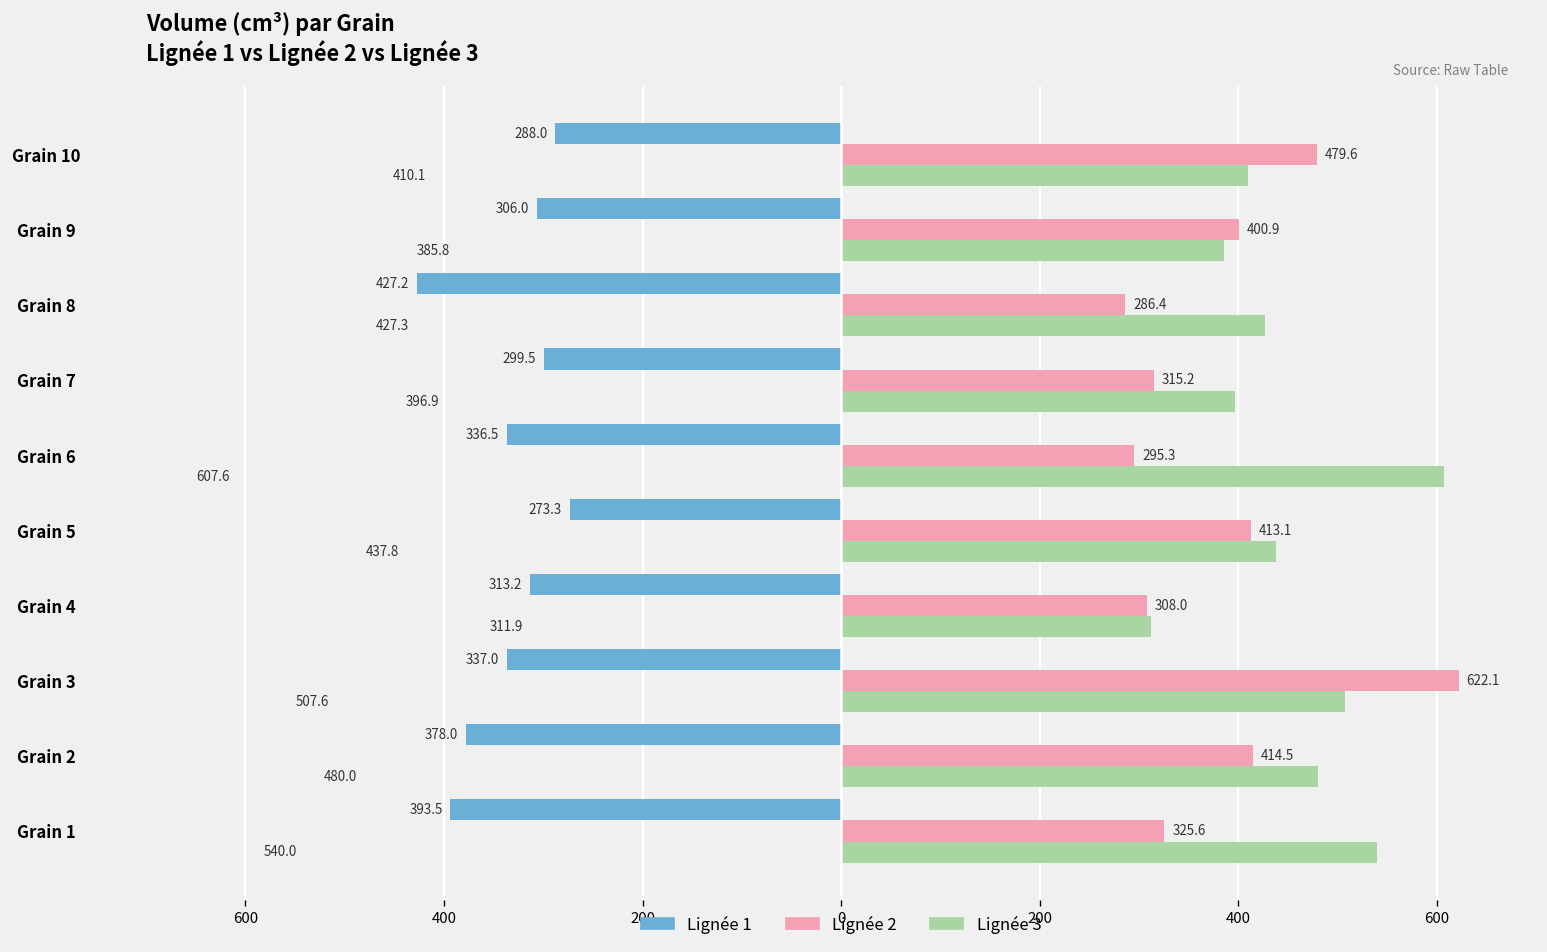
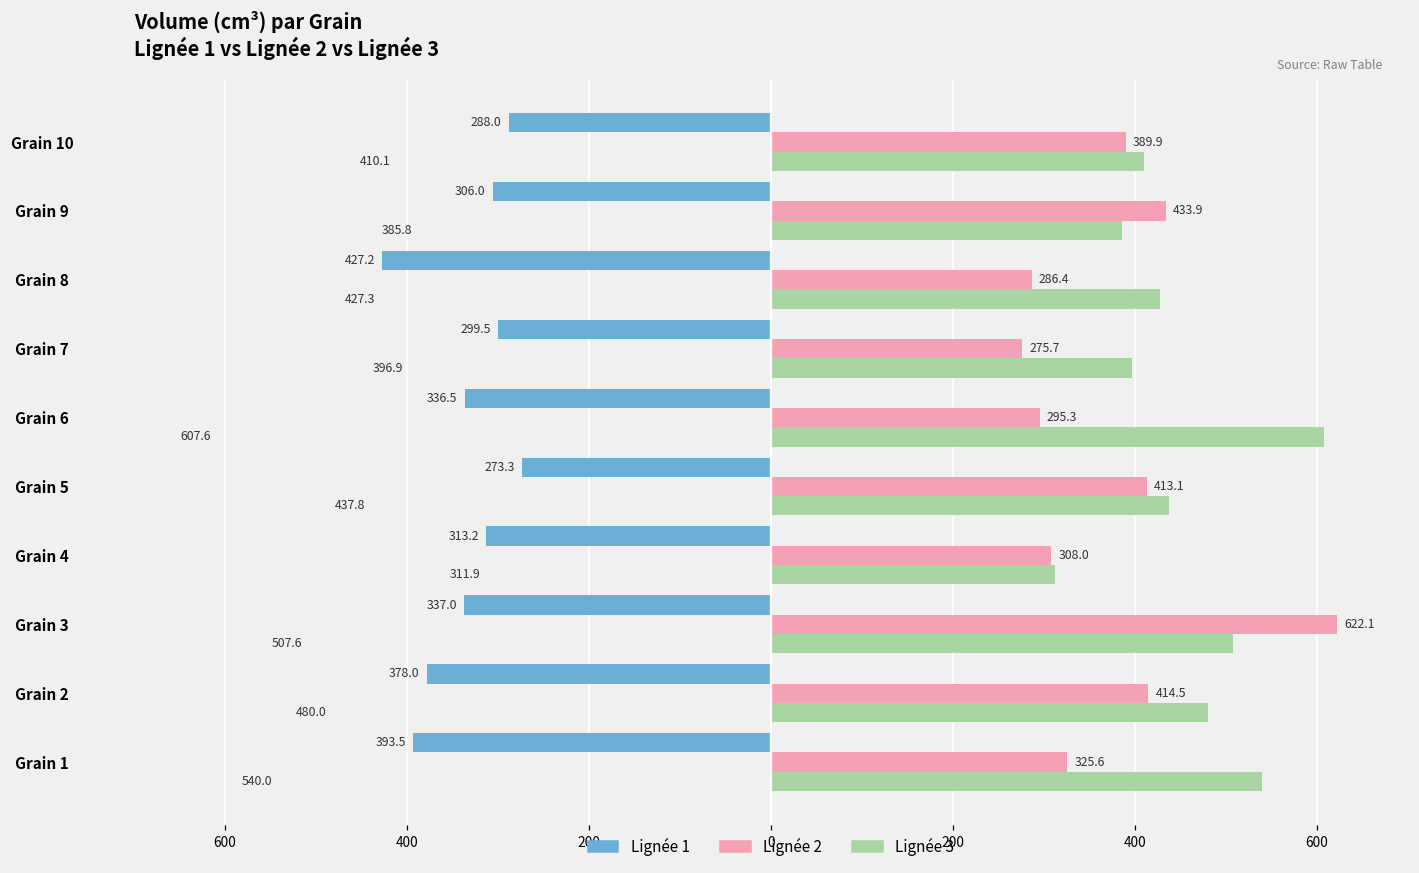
  {
    "Lignée 2": {
-     "Grain 10": 479.6,
-     "Grain 9": 400.9,
+     "Grain 10": 389.9,
+     "Grain 9": 433.9,
      "Grain 8": 286.4,
-     "Grain 7": 315.2,
+     "Grain 7": 275.7,
      "Grain 6": 295.3,
      "Grain 5": 413.1,
      "Grain 4": 308.0,
      "Grain 3": 622.1,
      "Grain 2": 414.5,
      "Grain 1": 325.6
    }
  }
